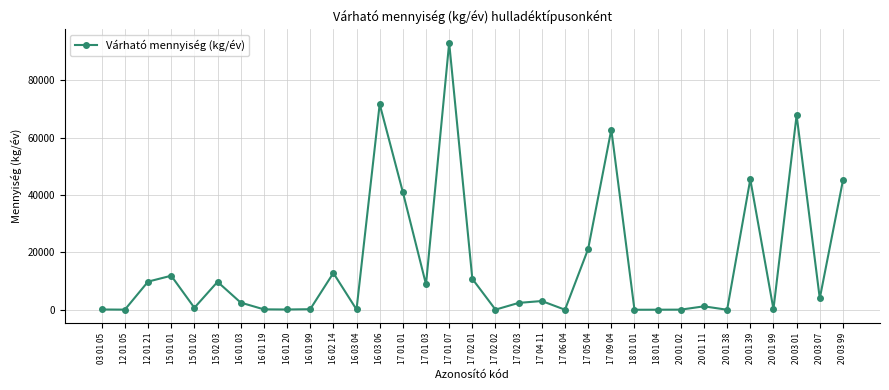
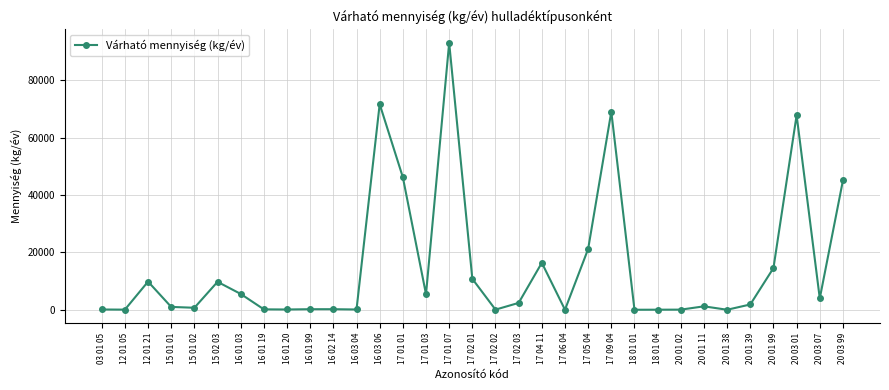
  {
    "03 01 05": 0,
    "12 01 05": 0,
    "12 01 21": 10000,
-   "15 01 01": 12000,
+   "15 01 01": 1000,
    "15 01 02": 1000,
    "15 02 03": 10000,
-   "16 01 03": 3000,
+   "16 01 03": 6000,
    "16 01 19": 0,
    "16 01 20": 0,
    "16 01 99": 0,
-   "16 02 14": 13000,
+   "16 02 14": 0,
    "16 03 04": 0,
    "16 03 06": 72000,
-   "17 01 01": 41000,
-   "17 01 03": 9000,
+   "17 01 01": 46000,
+   "17 01 03": 5000,
    "17 01 07": 93000,
    "17 02 01": 11000,
    "17 02 02": 0,
    "17 02 03": 2000,
-   "17 04 11": 3000,
+   "17 04 11": 16000,
    "17 06 04": 0,
    "17 05 04": 21000,
-   "17 09 04": 63000,
+   "17 09 04": 69000,
    "18 01 01": 0,
    "18 01 04": 0,
    "20 01 02": 0,
    "20 01 11": 1000,
    "20 01 38": 0,
-   "20 01 39": 45000,
-   "20 01 99": 0,
+   "20 01 39": 2000,
+   "20 01 99": 15000,
    "20 03 01": 68000,
    "20 03 07": 4000,
    "20 03 99": 45000
  }
